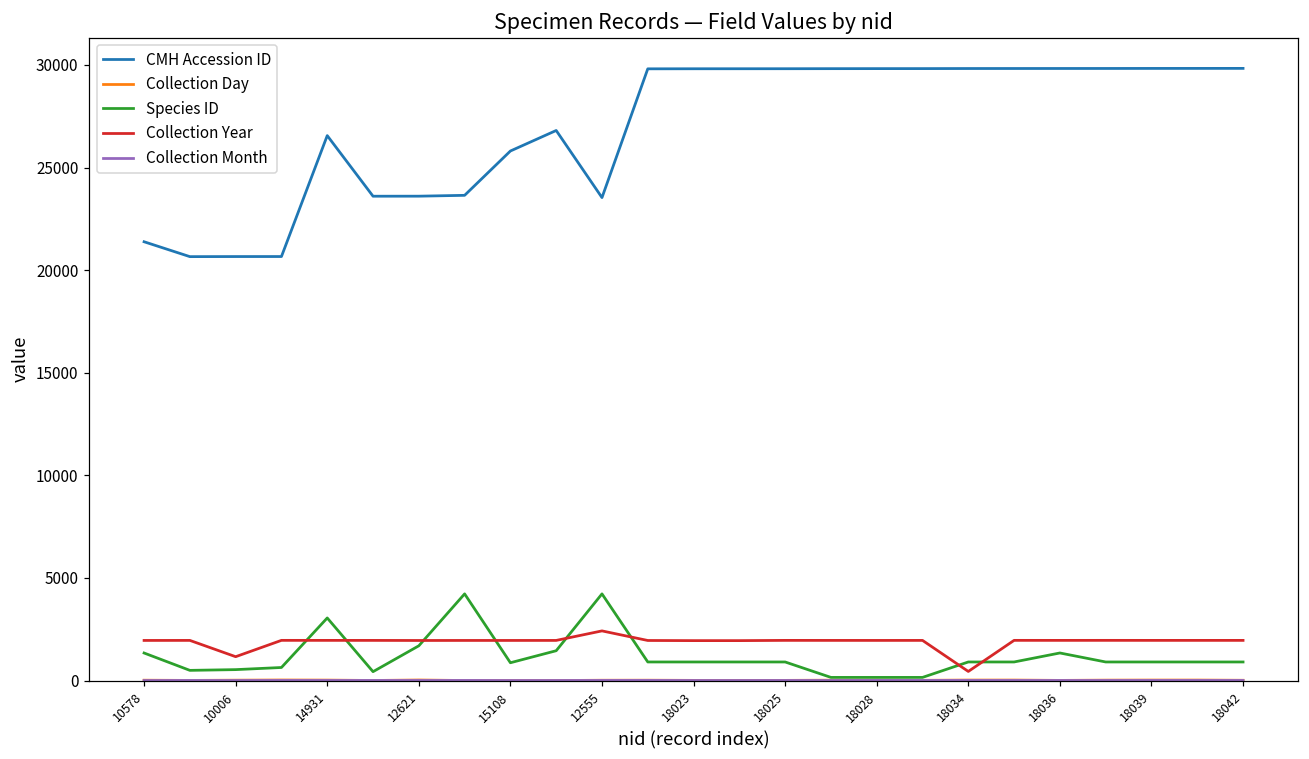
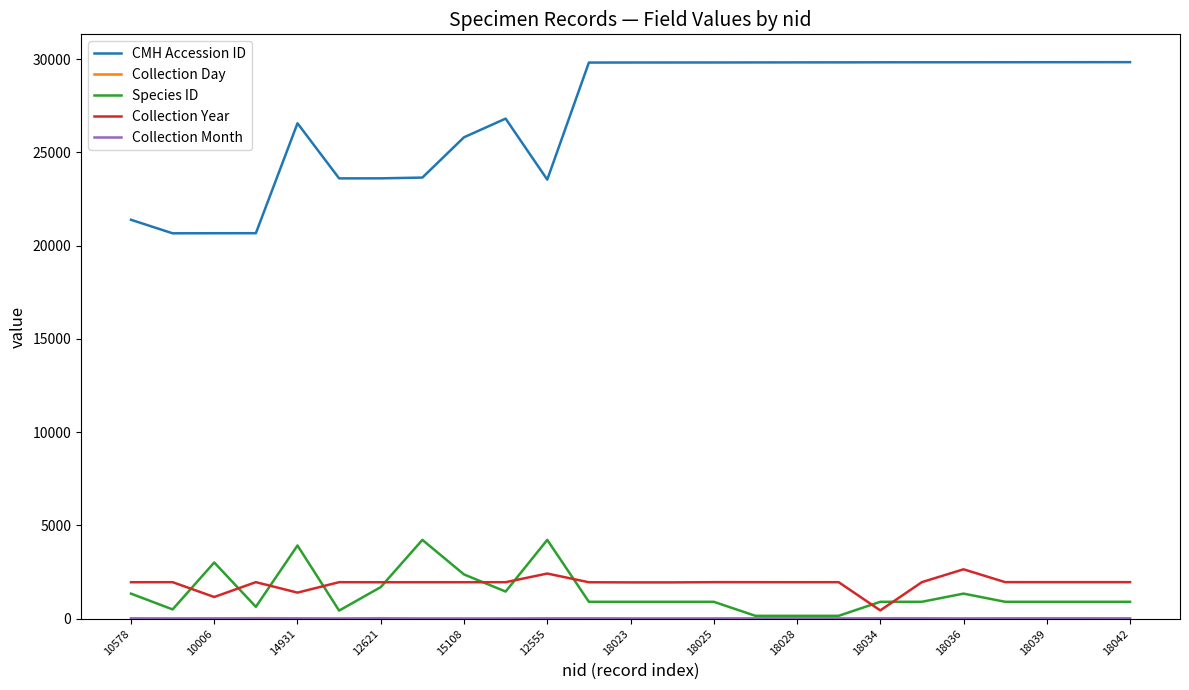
  {
    "CMH Accession ID": {
      "10578": 21400,
      "10006": 20700,
      "14931": 26600,
      "12621": 23600,
      "15108": 25800,
      "12555": 23500,
      "18023": 29800,
      "18025": 29800,
      "18028": 29800,
      "18034": 29800,
      "18036": 29800,
      "18039": 29800,
      "18042": 29800
    },
    "Species ID": {
      "10578": 1300,
-     "10006": 500,
-     "14931": 3100,
+     "10006": 3000,
+     "14931": 3900,
      "12621": 1700,
-     "15108": 900,
+     "15108": 2400,
      "12555": 4200,
      "18023": 900,
      "18025": 900,
      "18034": 900,
      "18036": 1300,
      "18039": 900,
      "18042": 900
    },
    "Collection Year": {
      "10578": 2000,
      "10006": 1200,
-     "14931": 2000,
+     "14931": 1400,
      "12621": 2000,
      "15108": 2000,
      "12555": 2400,
      "18023": 1900,
      "18025": 2000,
      "18028": 2000,
      "18034": 400,
-     "18036": 2000,
+     "18036": 2600,
      "18039": 2000,
      "18042": 2000
    }
  }
